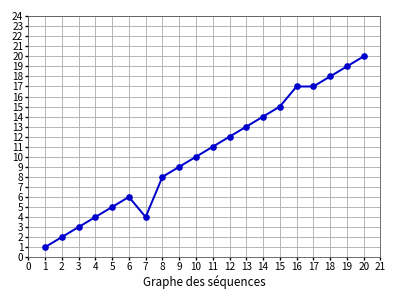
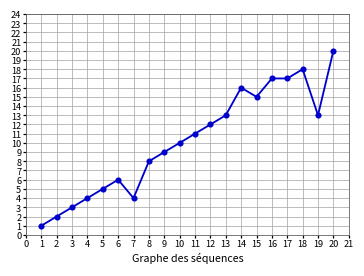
  {
    "1": 1,
    "2": 2,
    "3": 3,
    "4": 4,
    "5": 5,
    "6": 6,
    "7": 4,
    "8": 8,
    "9": 9,
    "10": 10,
    "11": 11,
    "12": 12,
    "13": 13,
-   "14": 14,
+   "14": 16,
    "15": 15,
    "16": 17,
    "17": 17,
    "18": 18,
-   "19": 19,
+   "19": 13,
    "20": 20
  }
